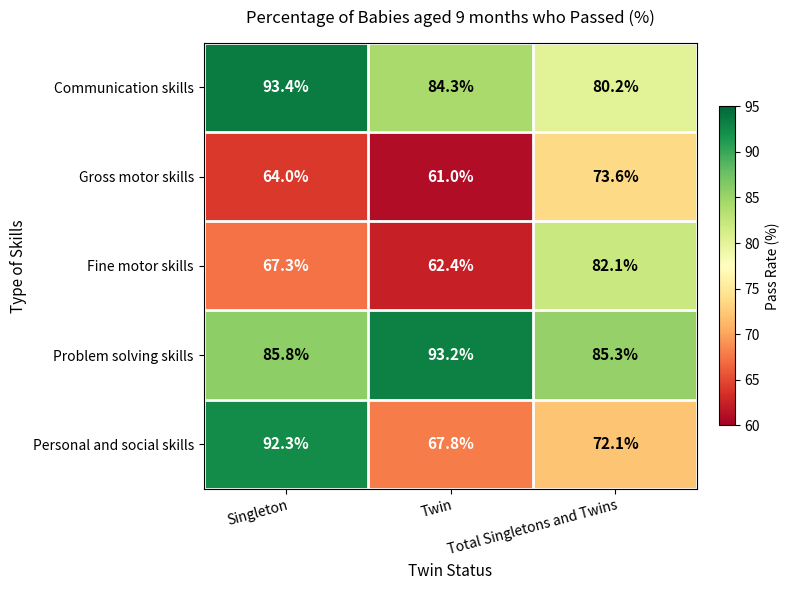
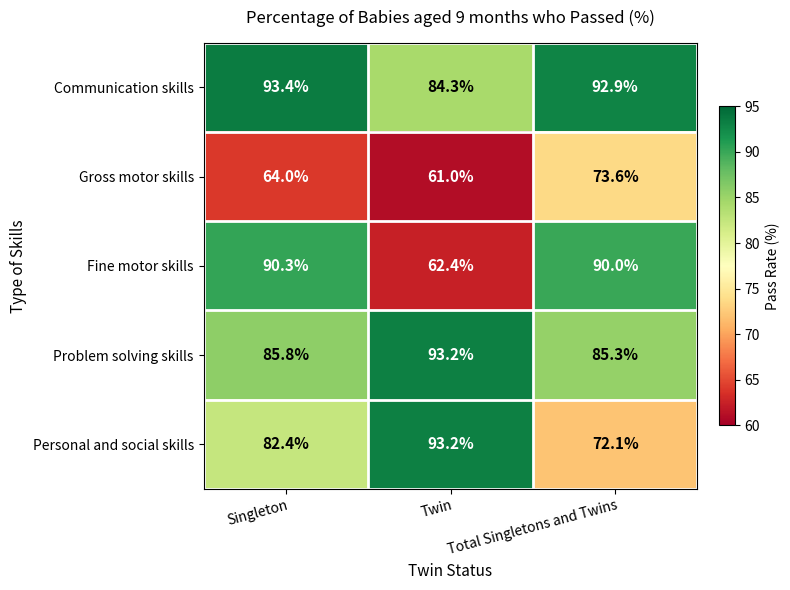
  {
    "Communication skills": {
      "Singleton": "93.4%",
      "Twin": "84.3%",
-     "Total Singletons and Twins": "80.2%"
+     "Total Singletons and Twins": "92.9%"
    },
    "Gross motor skills": {
      "Singleton": "64.0%",
      "Twin": "61.0%",
      "Total Singletons and Twins": "73.6%"
    },
    "Fine motor skills": {
-     "Singleton": "67.3%",
+     "Singleton": "90.3%",
      "Twin": "62.4%",
-     "Total Singletons and Twins": "82.1%"
+     "Total Singletons and Twins": "90.0%"
    },
    "Problem solving skills": {
      "Singleton": "85.8%",
      "Twin": "93.2%",
      "Total Singletons and Twins": "85.3%"
    },
    "Personal and social skills": {
-     "Singleton": "92.3%",
-     "Twin": "67.8%",
+     "Singleton": "82.4%",
+     "Twin": "93.2%",
      "Total Singletons and Twins": "72.1%"
    }
  }
